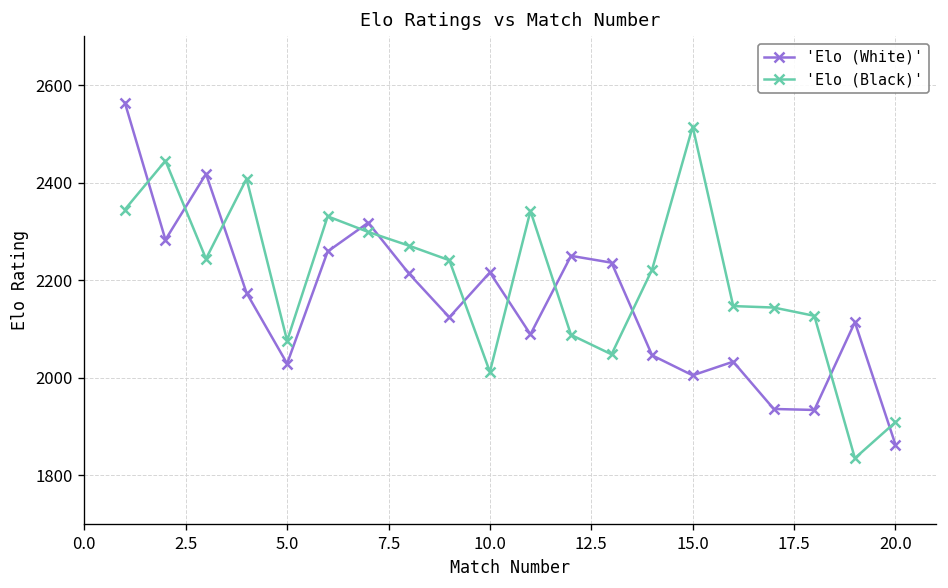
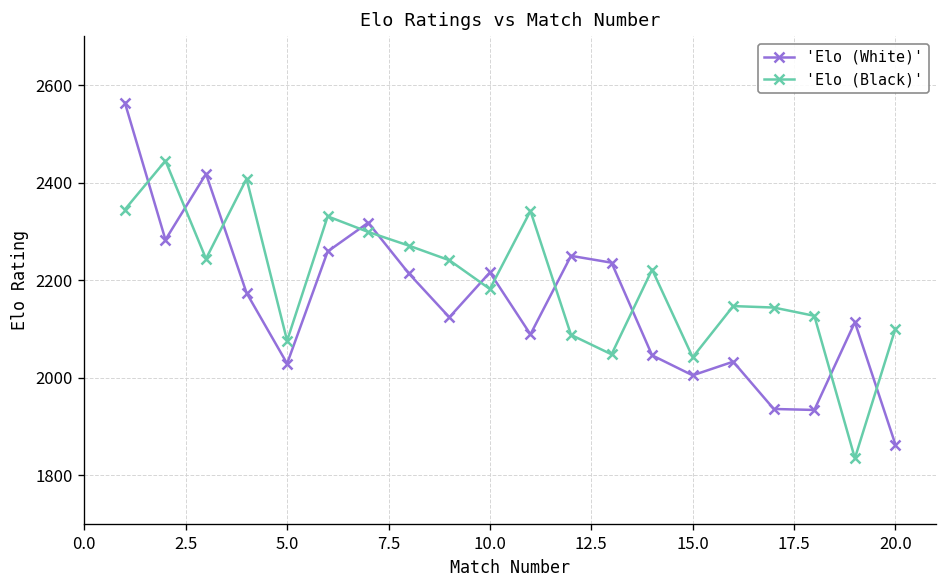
  {
    "'Elo (White)'": {
      "5.0": 2030,
      "10.0": 2220,
      "15.0": 2010,
      "20.0": 1860
    },
    "'Elo (Black)'": {
      "5.0": 2080,
-     "10.0": 2010,
-     "15.0": 2520,
-     "20.0": 1910
+     "10.0": 2180,
+     "15.0": 2040,
+     "20.0": 2100
    }
  }
